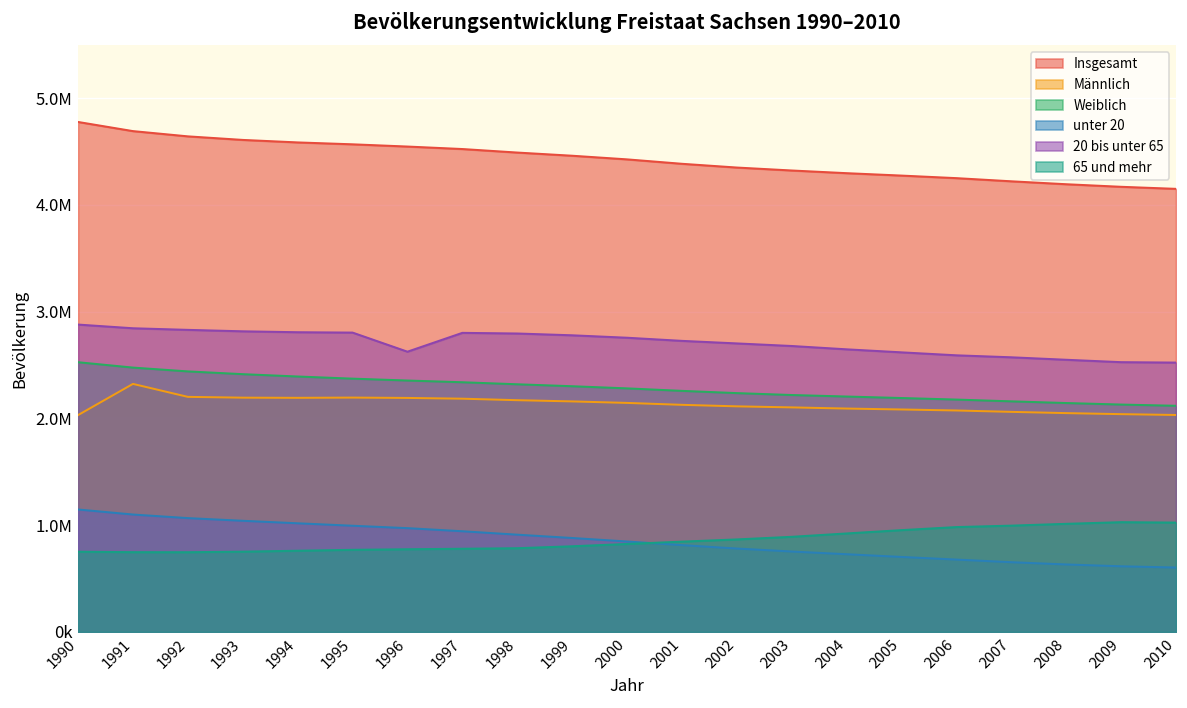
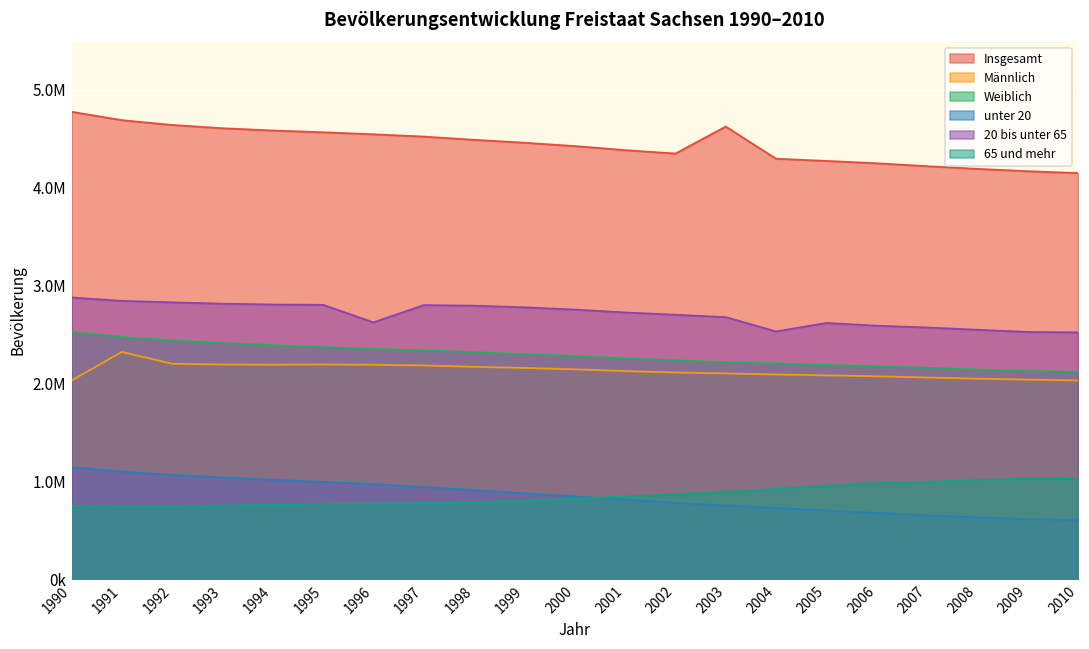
  {
    "Insgesamt": {
      "1990": 4800000,
      "1991": 4700000,
      "1992": 4600000,
      "1993": 4600000,
      "1994": 4600000,
      "1995": 4600000,
      "1996": 4500000,
      "1997": 4500000,
      "1998": 4500000,
      "1999": 4500000,
      "2000": 4400000,
      "2001": 4400000,
      "2002": 4300000,
-     "2003": 4300000,
+     "2003": 4600000,
      "2004": 4300000,
      "2005": 4300000,
      "2006": 4200000,
      "2007": 4200000,
      "2008": 4200000,
      "2009": 4200000,
      "2010": 4100000
    },
    "Männlich": {
      "1990": 2000000,
      "1991": 2300000,
      "1992": 2200000,
      "1993": 2200000,
      "1994": 2200000,
      "1995": 2200000,
      "1996": 2200000,
      "1997": 2200000,
      "1998": 2200000,
      "1999": 2200000,
      "2000": 2100000,
      "2001": 2100000,
      "2002": 2100000,
      "2003": 2100000,
      "2004": 2100000,
      "2005": 2100000,
      "2006": 2100000,
      "2007": 2100000,
      "2008": 2000000,
      "2009": 2000000,
      "2010": 2000000
    },
    "20 bis unter 65": {
      "1990": 2900000,
      "1991": 2800000,
      "1992": 2800000,
      "1993": 2800000,
      "1994": 2800000,
      "1995": 2800000,
      "1996": 2600000,
      "1997": 2800000,
      "1998": 2800000,
      "1999": 2800000,
      "2000": 2800000,
      "2001": 2700000,
      "2002": 2700000,
      "2003": 2700000,
-     "2004": 2600000,
+     "2004": 2500000,
      "2005": 2600000,
      "2006": 2600000,
      "2007": 2600000,
      "2008": 2500000,
      "2009": 2500000,
      "2010": 2500000
    }
  }
